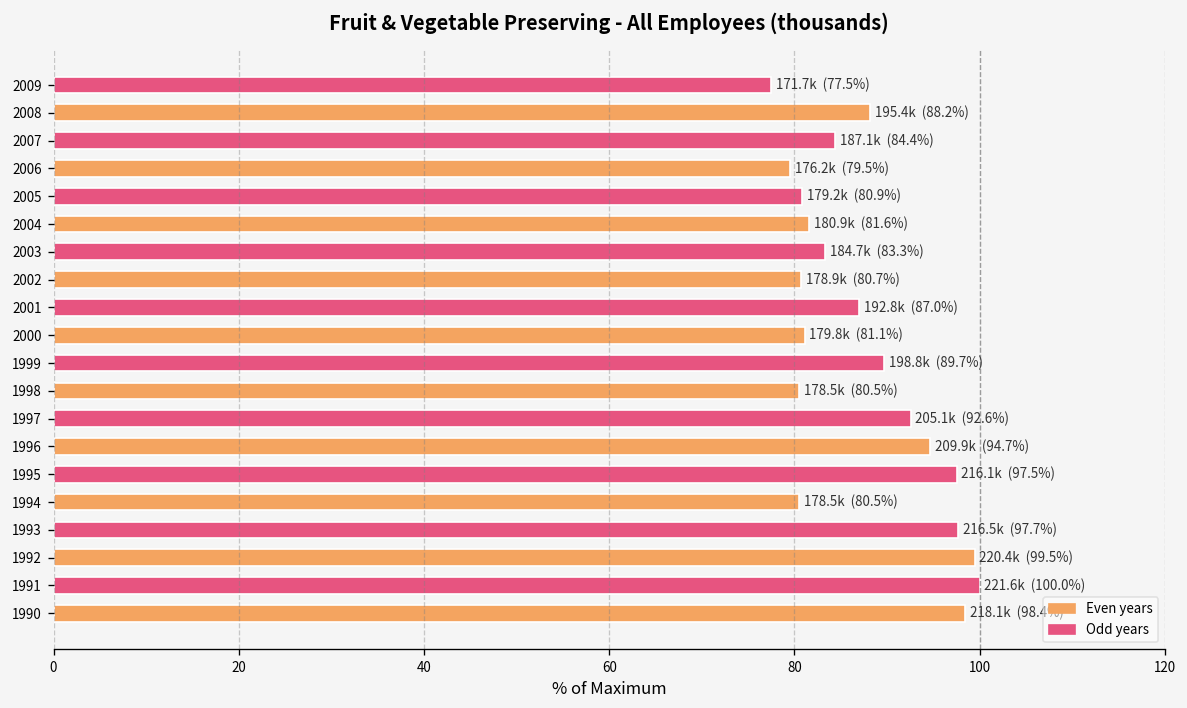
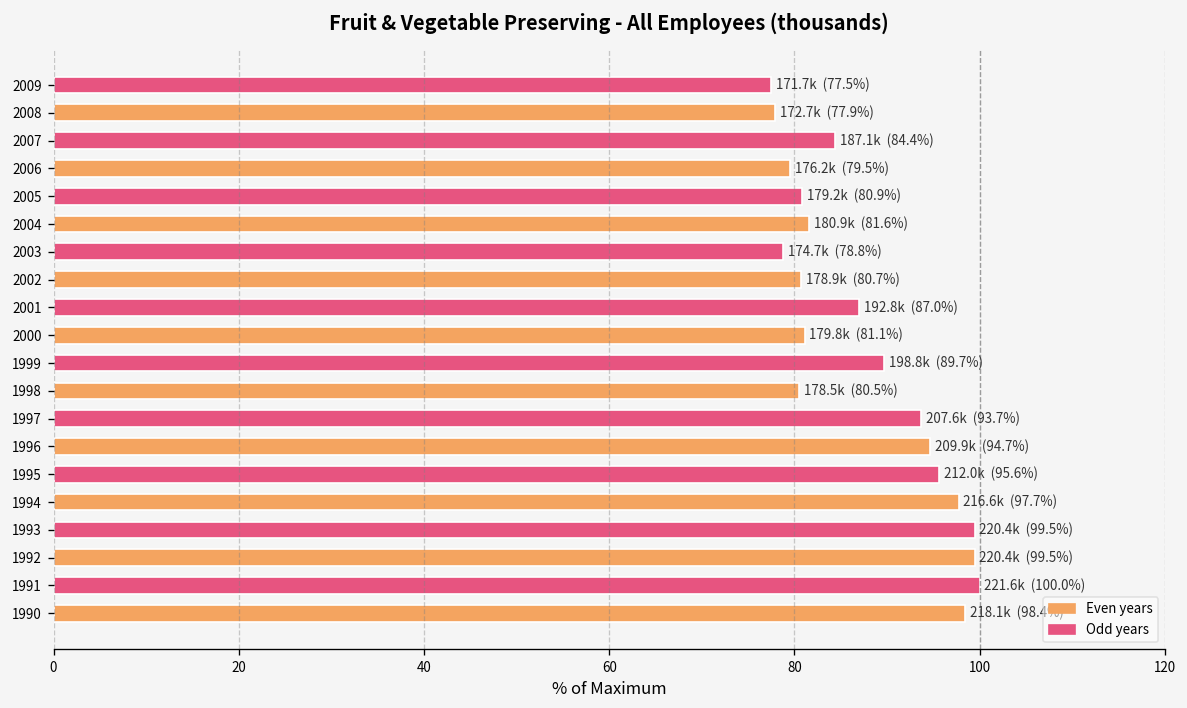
  {
    "2009": "(77.5%)",
-   "2008": "195.4k (88.2%)",
+   "2008": "172.7k (77.9%)",
    "2007": "(84.4%)",
    "2006": "(79.5%)",
    "2005": "(80.9%)",
    "2004": "(81.6%)",
-   "2003": "184.7k (83.3%)",
+   "2003": "174.7k (78.8%)",
    "2002": "(80.7%)",
    "2001": "(87.0%)",
    "2000": "(81.1%)",
    "1999": "(89.7%)",
    "1998": "(80.5%)",
-   "1997": "205.1k (92.6%)",
+   "1997": "207.6k (93.7%)",
    "1996": "(94.7%)",
-   "1995": "216.1k (97.5%)",
-   "1994": "178.5k (80.5%)",
-   "1993": "216.5k (97.7%)",
+   "1995": "212.0k (95.6%)",
+   "1994": "216.6k (97.7%)",
+   "1993": "220.4k (99.5%)",
    "1992": "(99.5%)",
    "1991": "(100.0%)"
  }
